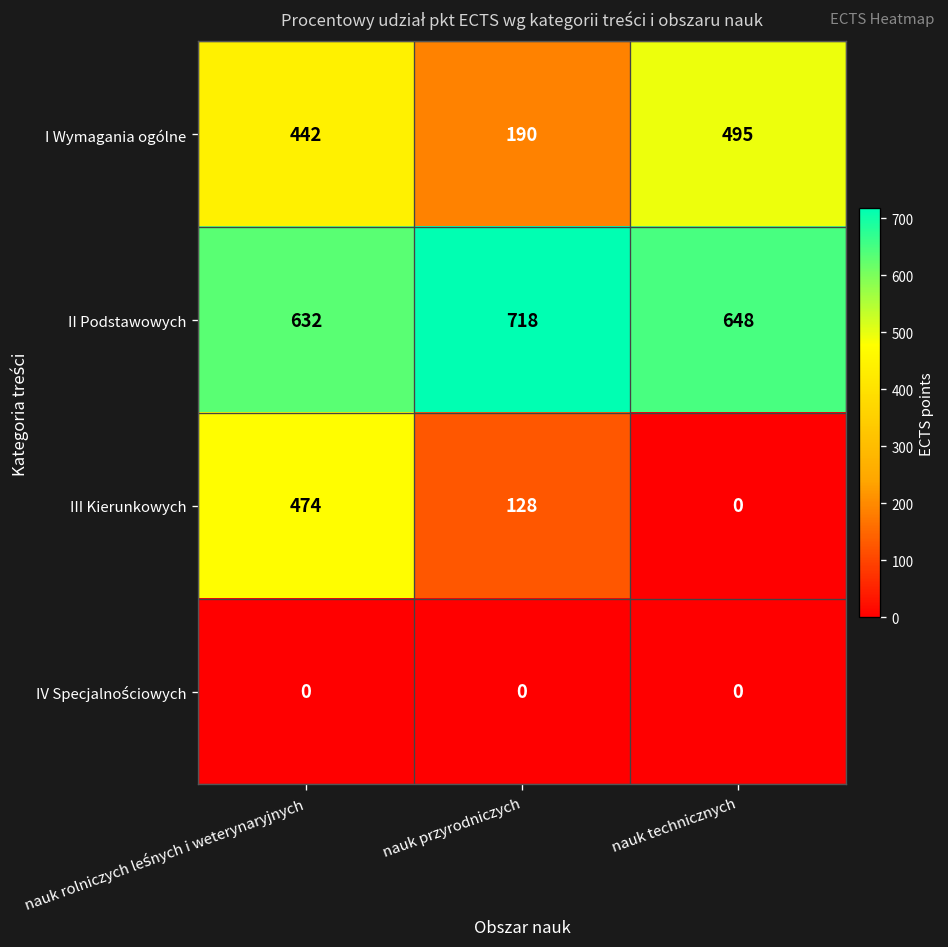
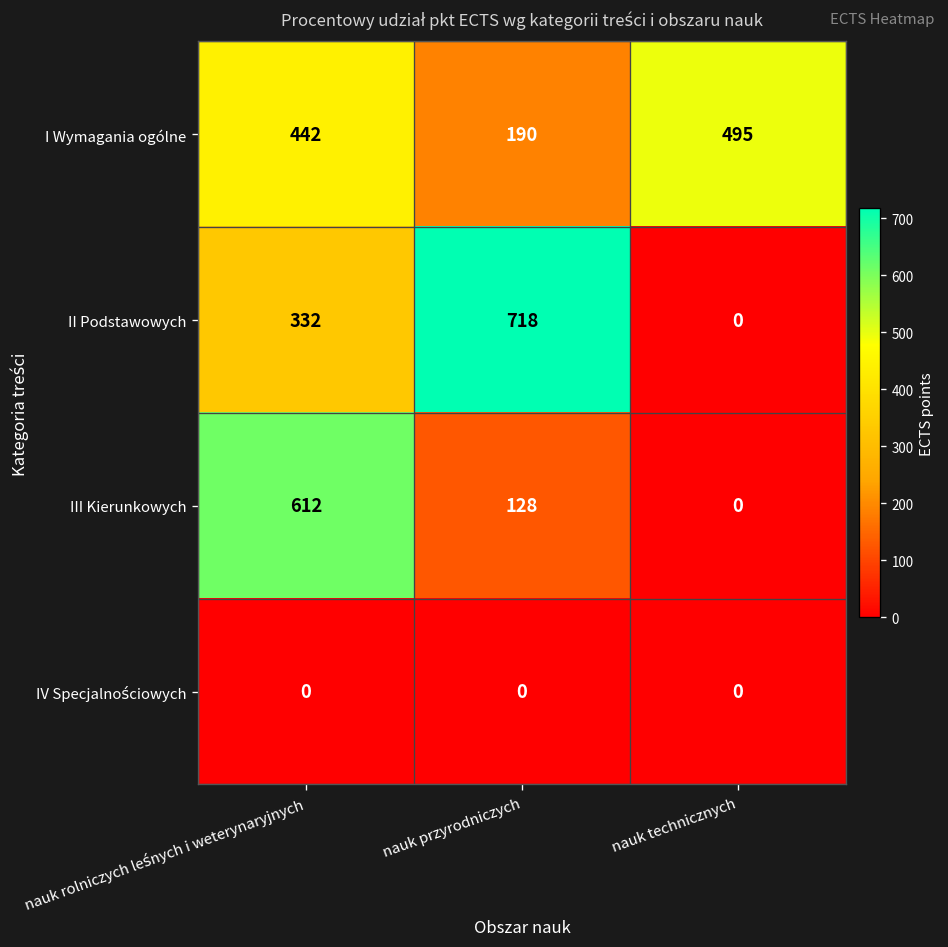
  {
    "I Wymagania ogólne": {
      "nauk rolniczych leśnych i weterynaryjnych": 442,
      "nauk przyrodniczych": 190,
      "nauk technicznych": 495
    },
    "II Podstawowych": {
-     "nauk rolniczych leśnych i weterynaryjnych": 632,
+     "nauk rolniczych leśnych i weterynaryjnych": 332,
      "nauk przyrodniczych": 718,
-     "nauk technicznych": 648
+     "nauk technicznych": 0
    },
    "III Kierunkowych": {
-     "nauk rolniczych leśnych i weterynaryjnych": 474,
+     "nauk rolniczych leśnych i weterynaryjnych": 612,
      "nauk przyrodniczych": 128,
      "nauk technicznych": 0
    },
    "IV Specjalnościowych": {
      "nauk rolniczych leśnych i weterynaryjnych": 0,
      "nauk przyrodniczych": 0,
      "nauk technicznych": 0
    }
  }
